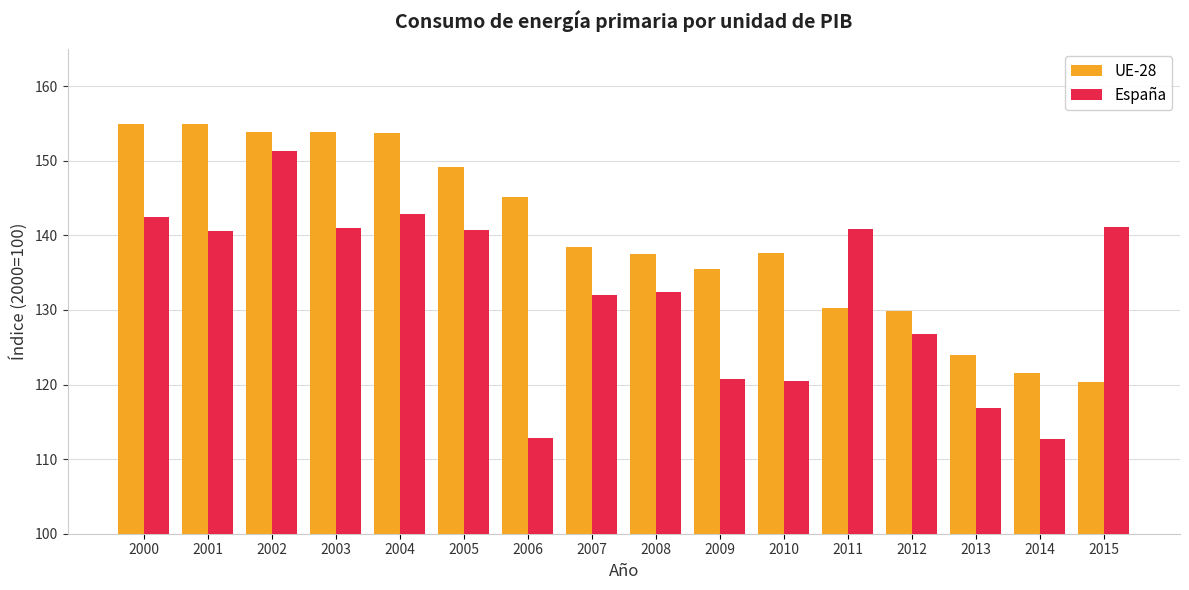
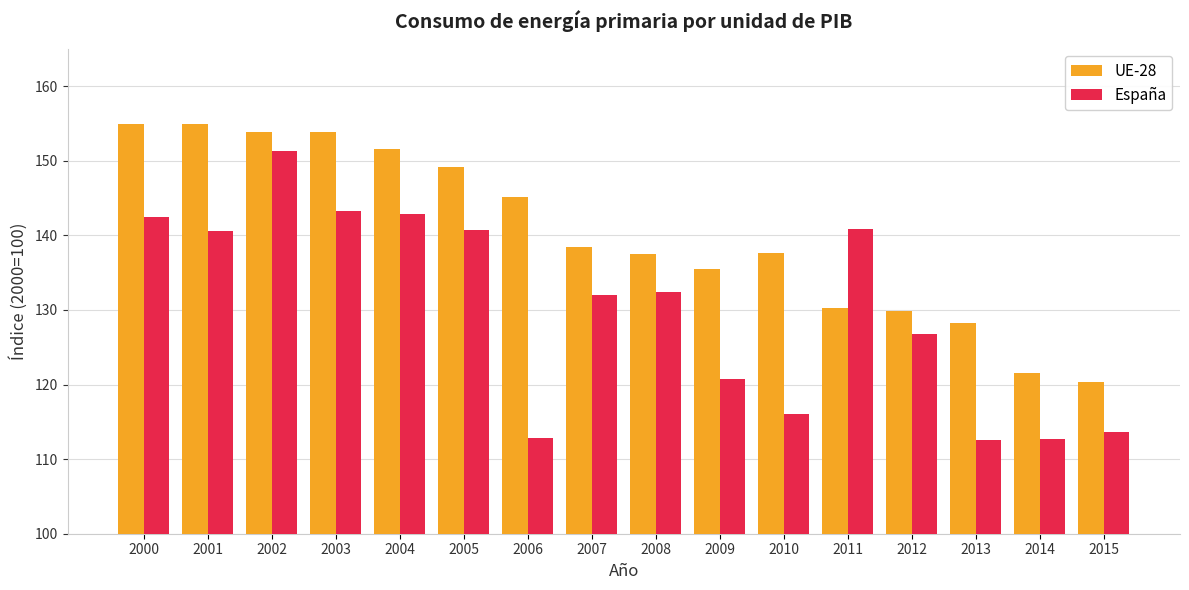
  {
    "UE-28": {
      "2000": 155,
      "2001": 155,
      "2002": 154,
      "2003": 154,
-     "2004": 154,
+     "2004": 152,
      "2005": 149,
      "2006": 145,
      "2007": 139,
      "2008": 138,
      "2009": 136,
      "2010": 138,
      "2011": 130,
      "2012": 130,
-     "2013": 124,
+     "2013": 128,
      "2014": 122,
      "2015": 120
    },
    "España": {
      "2000": 143,
      "2001": 141,
      "2002": 151,
-     "2003": 141,
+     "2003": 143,
      "2004": 143,
      "2005": 141,
      "2006": 113,
      "2007": 132,
      "2008": 132,
      "2009": 121,
-     "2010": 121,
+     "2010": 116,
      "2011": 141,
      "2012": 127,
-     "2013": 117,
+     "2013": 113,
      "2014": 113,
-     "2015": 141
+     "2015": 114
    }
  }
